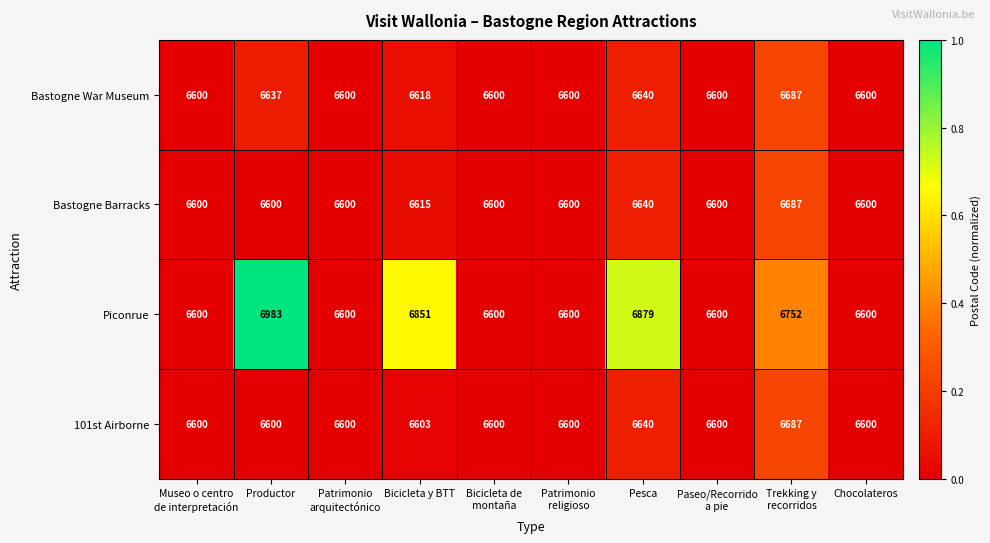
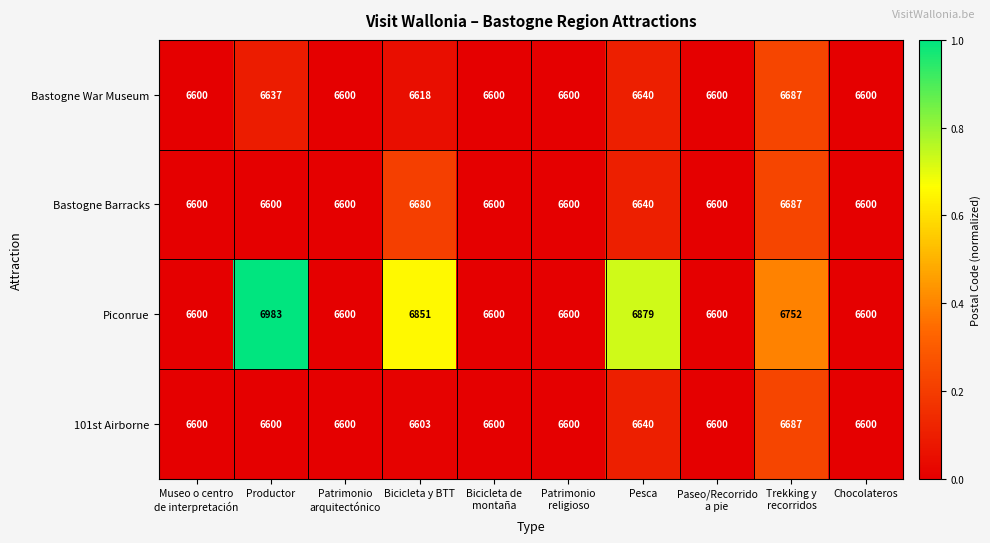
  {
    "Bastogne War Museum": {
      "Museo o centro de interpretación": 6600,
      "Productor": 6637,
      "Patrimonio arquitectónico": 6600,
      "Bicicleta y BTT": 6618,
      "Bicicleta de montaña": 6600,
      "Patrimonio religioso": 6600,
      "Pesca": 6640,
      "Paseo/Recorrido a pie": 6600,
      "Trekking y recorridos": 6687,
      "Chocolateros": 6600
    },
    "Bastogne Barracks": {
      "Museo o centro de interpretación": 6600,
      "Productor": 6600,
      "Patrimonio arquitectónico": 6600,
-     "Bicicleta y BTT": 6615,
+     "Bicicleta y BTT": 6680,
      "Bicicleta de montaña": 6600,
      "Patrimonio religioso": 6600,
      "Pesca": 6640,
      "Paseo/Recorrido a pie": 6600,
      "Trekking y recorridos": 6687,
      "Chocolateros": 6600
    },
    "Piconrue": {
      "Museo o centro de interpretación": 6600,
      "Productor": 6983,
      "Patrimonio arquitectónico": 6600,
      "Bicicleta y BTT": 6851,
      "Bicicleta de montaña": 6600,
      "Patrimonio religioso": 6600,
      "Pesca": 6879,
      "Paseo/Recorrido a pie": 6600,
      "Trekking y recorridos": 6752,
      "Chocolateros": 6600
    },
    "101st Airborne": {
      "Museo o centro de interpretación": 6600,
      "Productor": 6600,
      "Patrimonio arquitectónico": 6600,
      "Bicicleta y BTT": 6603,
      "Bicicleta de montaña": 6600,
      "Patrimonio religioso": 6600,
      "Pesca": 6640,
      "Paseo/Recorrido a pie": 6600,
      "Trekking y recorridos": 6687,
      "Chocolateros": 6600
    }
  }
